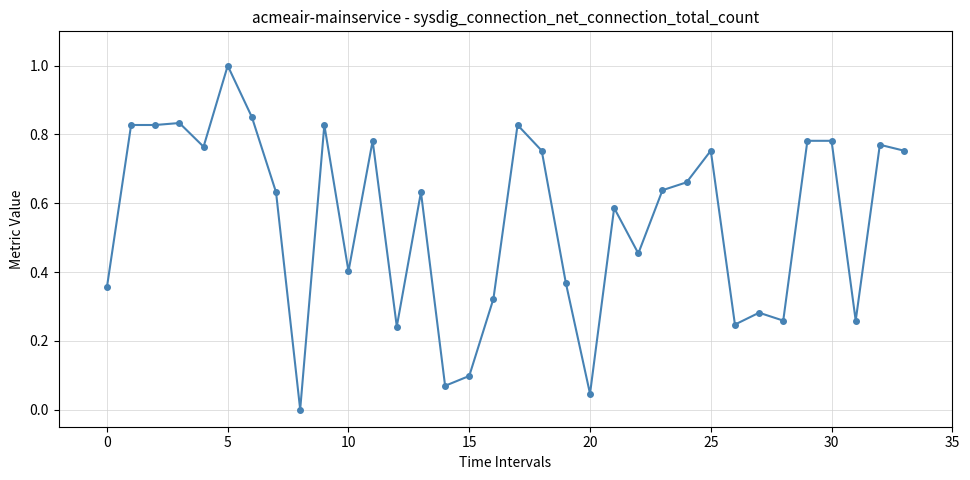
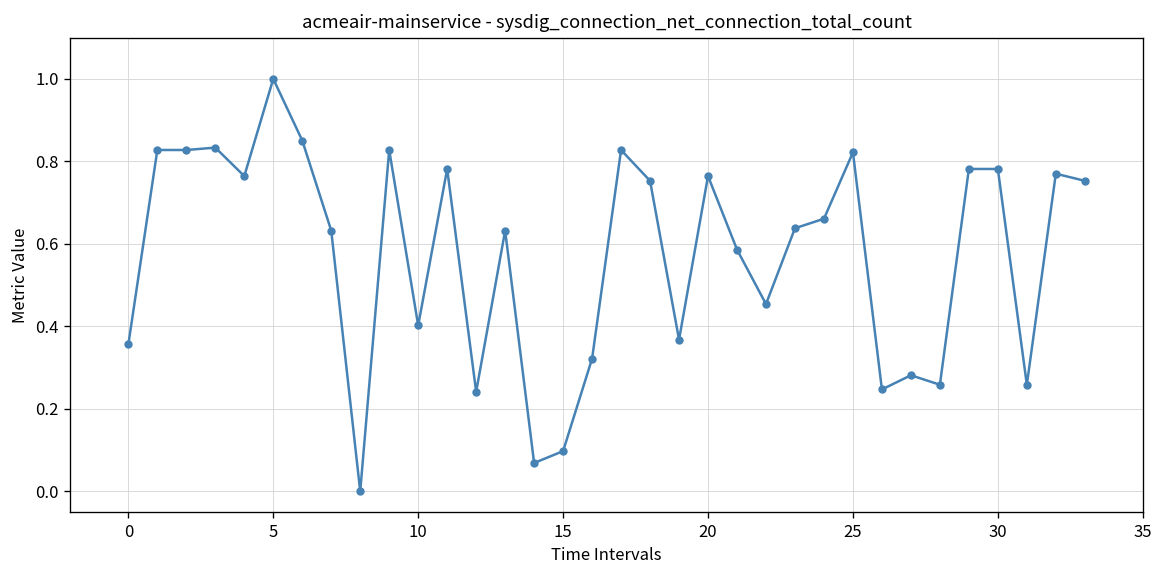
  {
    "0": 0.36,
    "5": 1.00,
    "10": 0.40,
    "15": 0.10,
-   "20": 0.05,
-   "25": 0.75,
+   "20": 0.76,
+   "25": 0.82,
    "30": 0.78
  }
